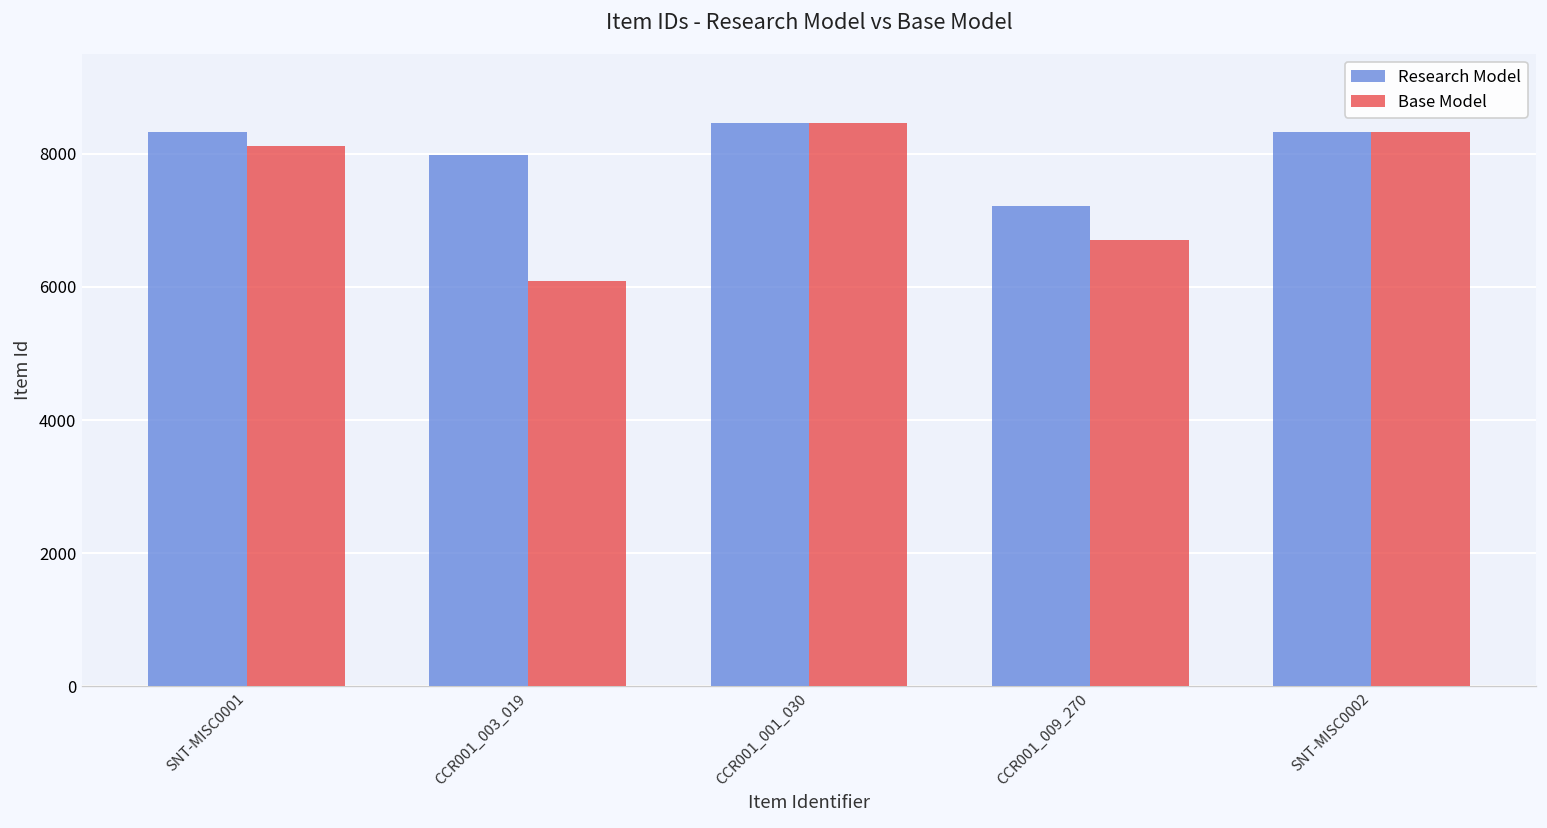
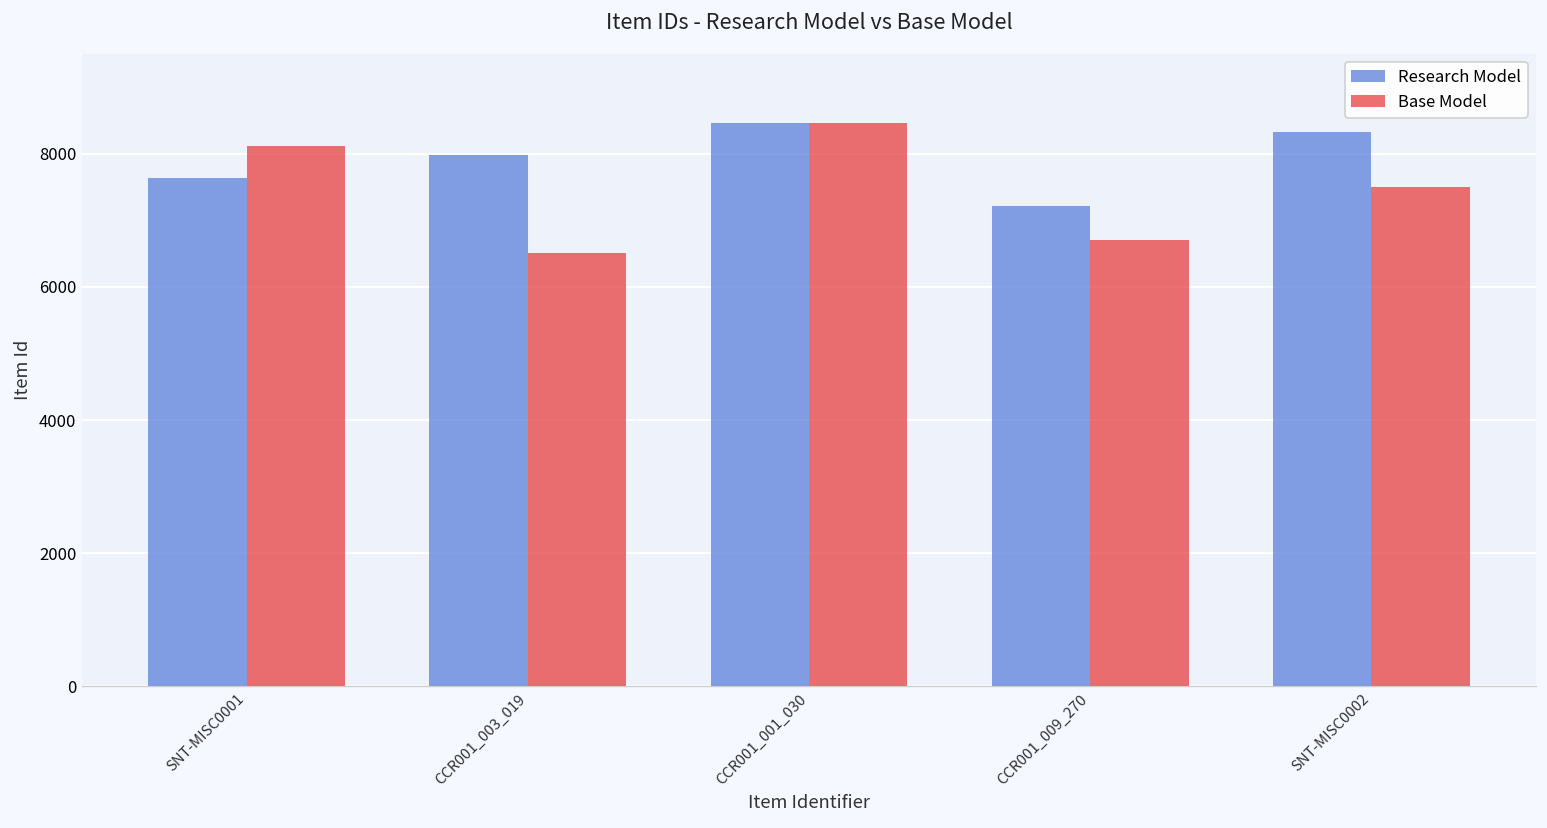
  {
    "Research Model": {
-     "SNT-MISC0001": 8300,
+     "SNT-MISC0001": 7600,
      "CCR001_003_019": 8000,
      "CCR001_001_030": 8500,
      "CCR001_009_270": 7200,
      "SNT-MISC0002": 8300
    },
    "Base Model": {
      "SNT-MISC0001": 8100,
-     "CCR001_003_019": 6100,
+     "CCR001_003_019": 6500,
      "CCR001_001_030": 8500,
      "CCR001_009_270": 6700,
-     "SNT-MISC0002": 8300
+     "SNT-MISC0002": 7500
    }
  }
